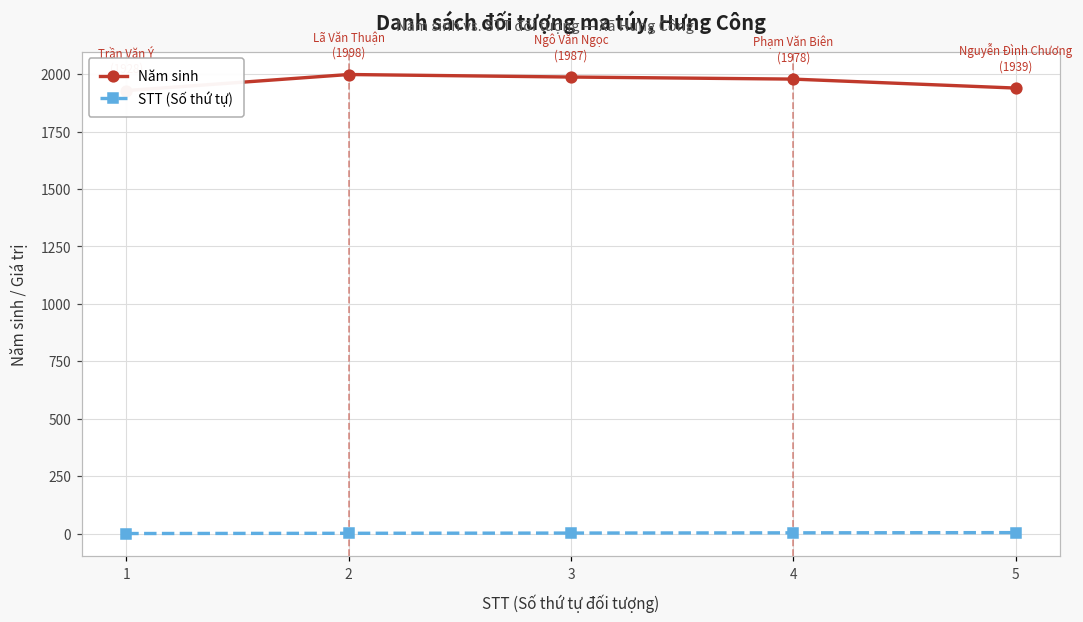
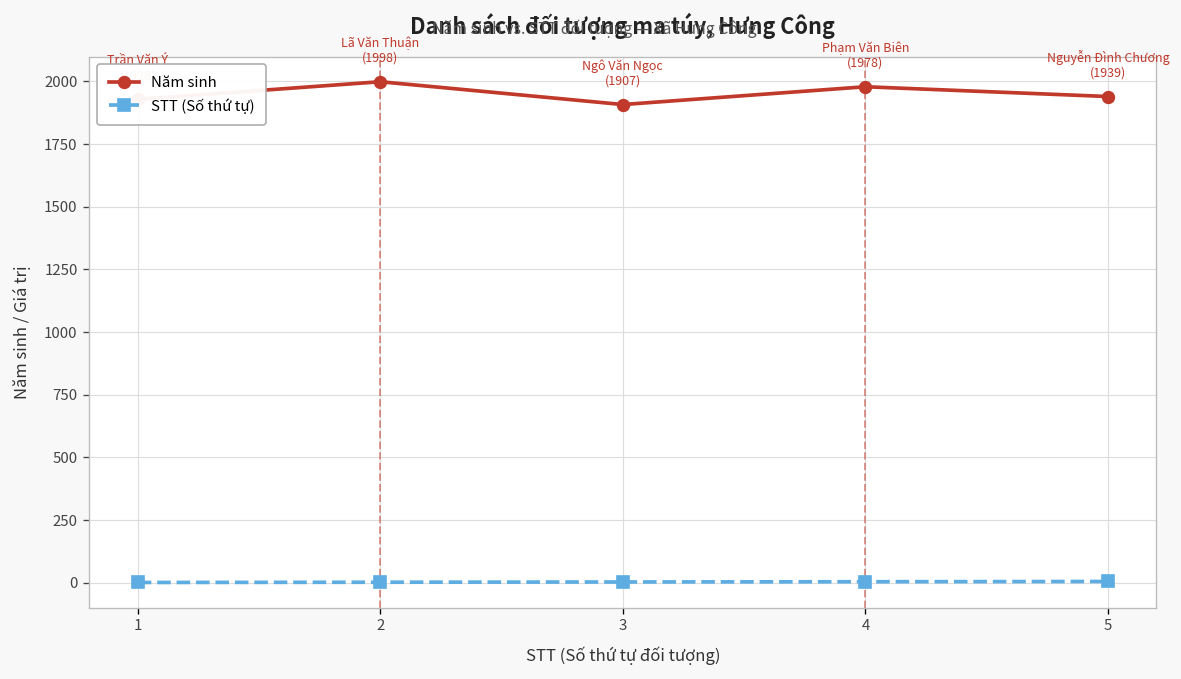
  {
    "Năm sinh": {
      "2": "(1998)",
-     "3": "(1987)",
+     "3": "(1907)",
      "4": "(1978)",
      "5": "(1939)"
    },
    "STT (Số thứ tự)": {
      "1": "0",
      "2": "0",
      "3": "0",
      "4": "0",
      "5": "10"
    }
  }
